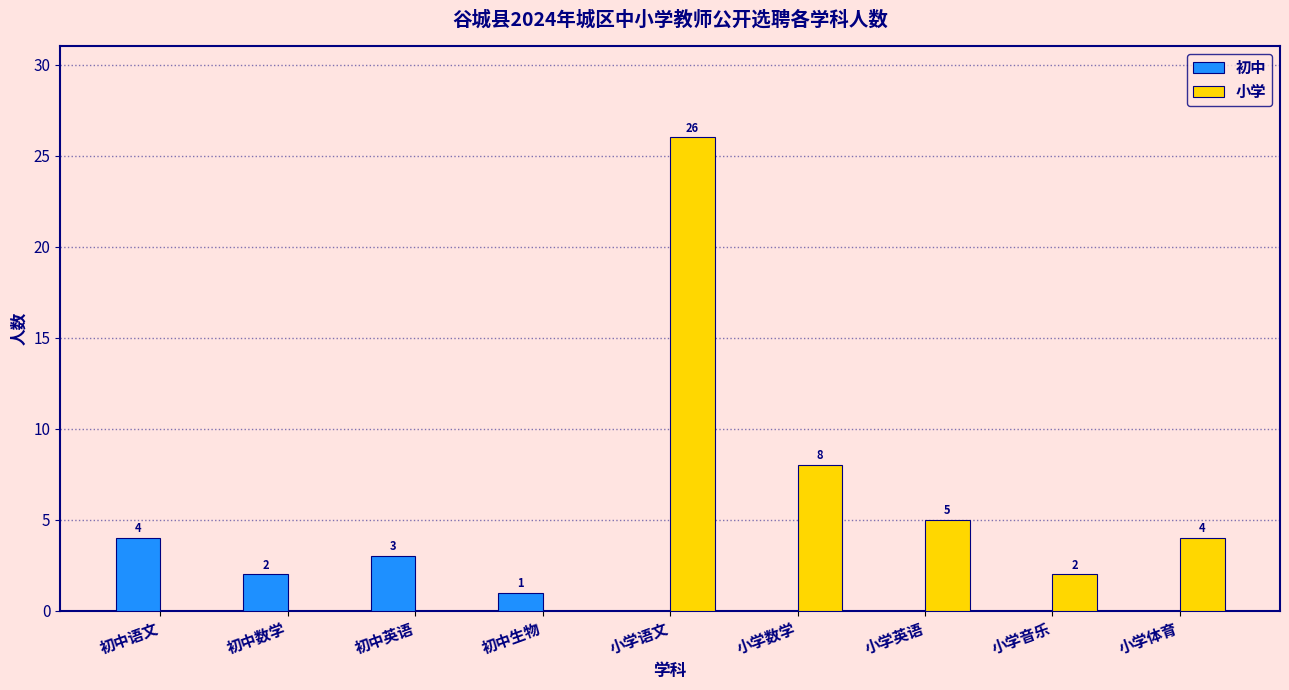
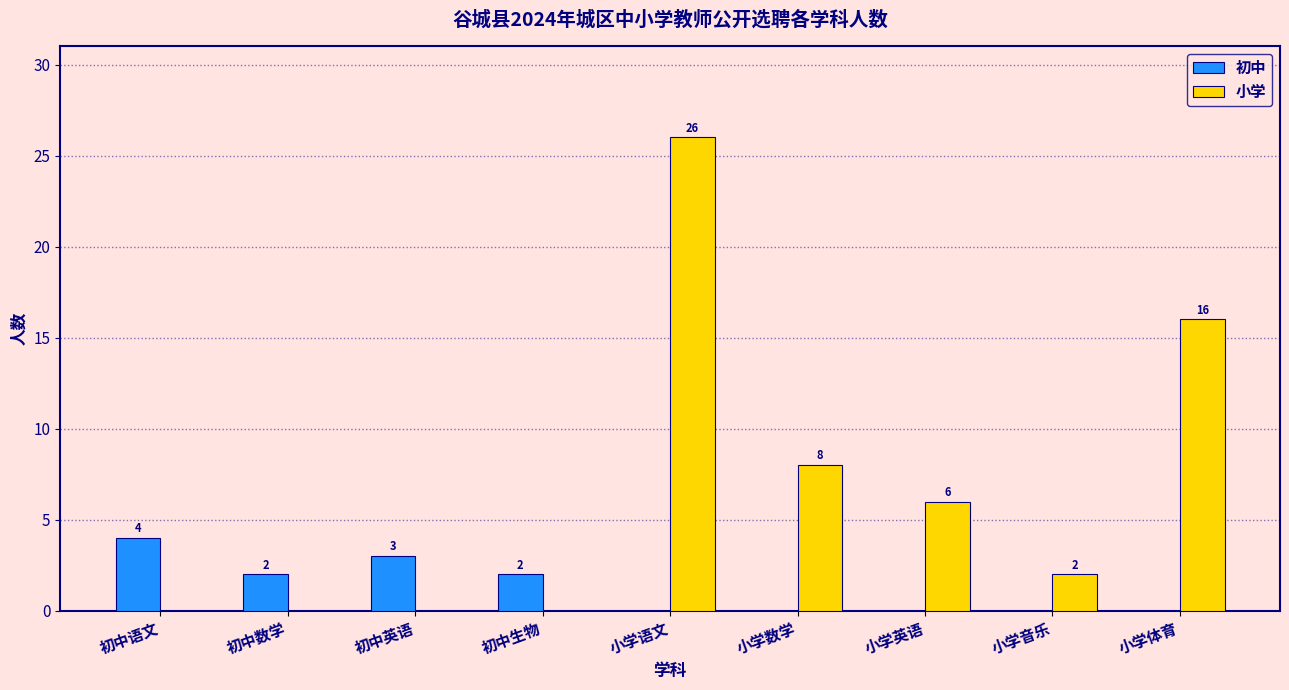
  {
    "初中": {
      "初中语文": 4,
      "初中数学": 2,
      "初中英语": 3,
-     "初中生物": 1
+     "初中生物": 2
    },
    "小学": {
      "小学语文": 26,
      "小学数学": 8,
-     "小学英语": 5,
+     "小学英语": 6,
      "小学音乐": 2,
-     "小学体育": 4
+     "小学体育": 16
    }
  }
